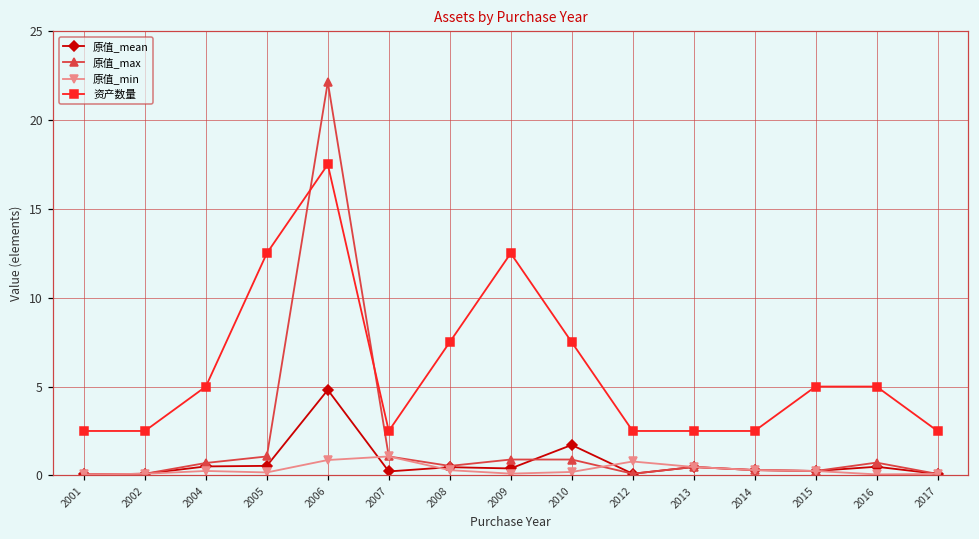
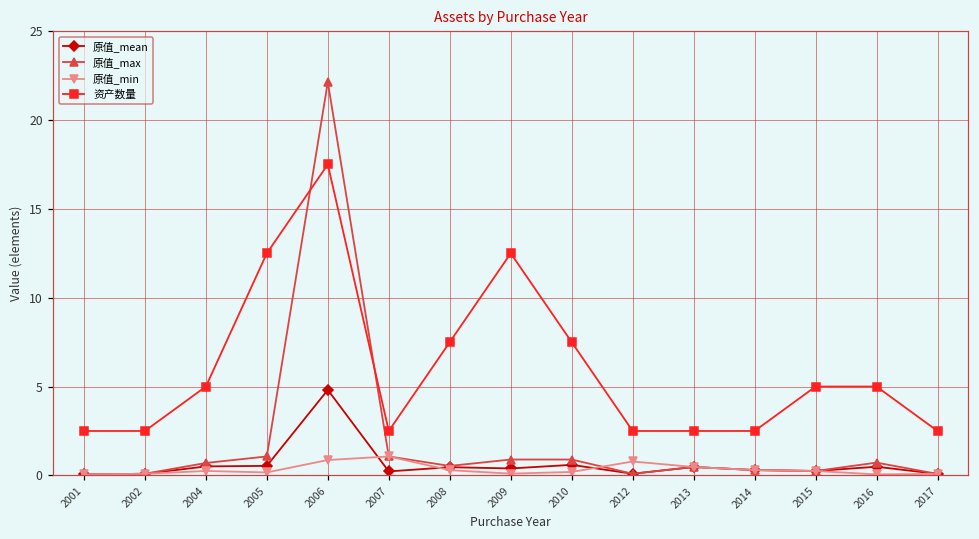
  {
    "原值_mean": {
      "2004": 0.5,
      "2005": 0.5,
      "2006": 4.8,
      "2007": 0.2,
      "2009": 0.4,
-     "2010": 1.7,
+     "2010": 0.6,
      "2016": 0.5
    },
    "原值_min": {
      "2004": 0.3,
      "2005": 0.2,
      "2006": 0.9,
      "2008": 0.3,
      "2009": 0.1,
      "2010": 0.2,
      "2012": 0.8,
      "2016": 0.1
    }
  }
